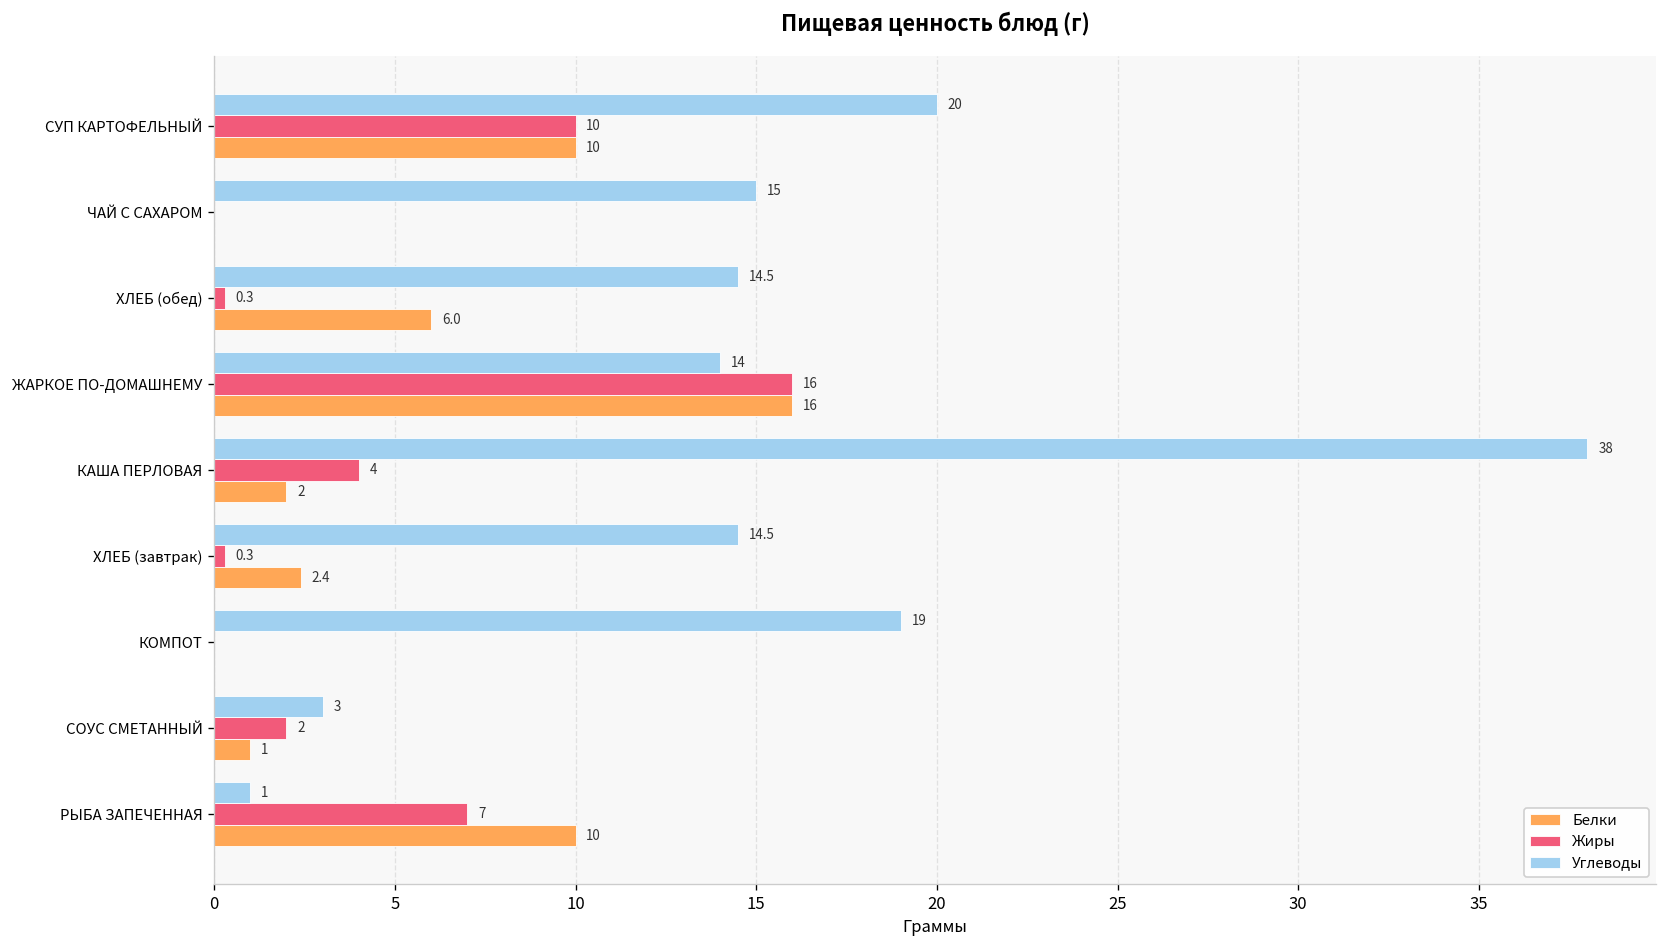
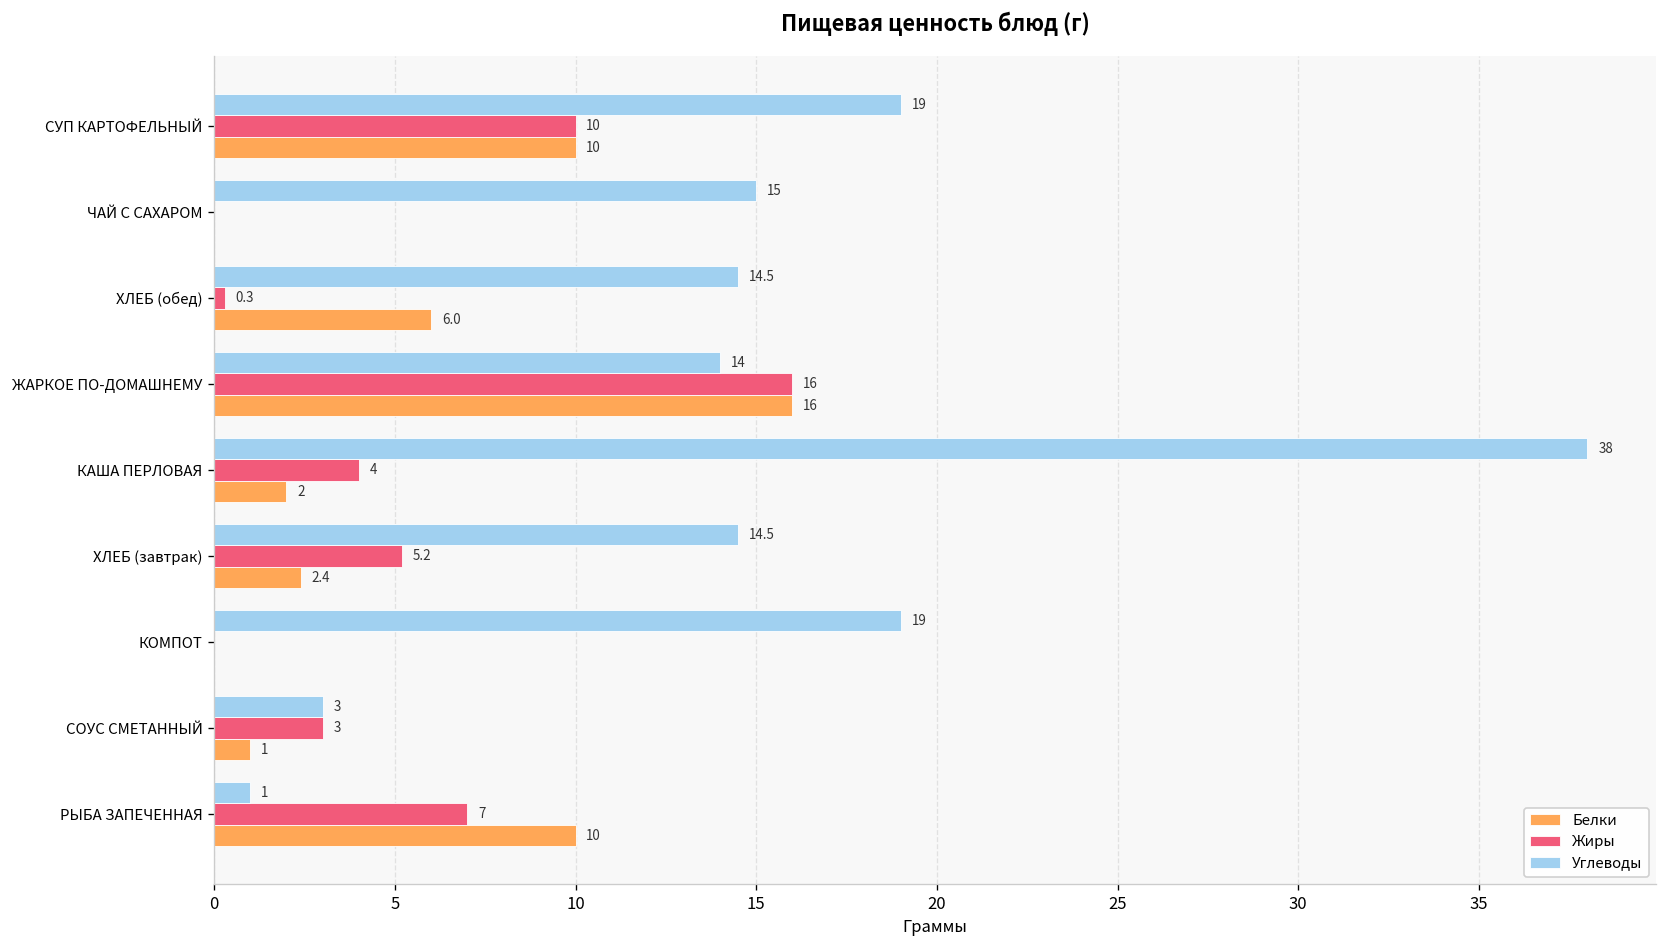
  {
    "Белки": {
      "СУП КАРТОФЕЛЬНЫЙ": 10,
      "ХЛЕБ (обед)": 6.0,
      "ЖАРКОЕ ПО-ДОМАШНЕМУ": 16,
      "КАША ПЕРЛОВАЯ": 2,
      "ХЛЕБ (завтрак)": 2.4,
      "СОУС СМЕТАННЫЙ": 1,
      "РЫБА ЗАПЕЧЕННАЯ": 10
    },
    "Жиры": {
      "СУП КАРТОФЕЛЬНЫЙ": 10,
      "ХЛЕБ (обед)": 0.3,
      "ЖАРКОЕ ПО-ДОМАШНЕМУ": 16,
      "КАША ПЕРЛОВАЯ": 4,
-     "ХЛЕБ (завтрак)": 0.3,
-     "СОУС СМЕТАННЫЙ": 2,
+     "ХЛЕБ (завтрак)": 5.2,
+     "СОУС СМЕТАННЫЙ": 3,
      "РЫБА ЗАПЕЧЕННАЯ": 7
    },
    "Углеводы": {
-     "СУП КАРТОФЕЛЬНЫЙ": 20,
+     "СУП КАРТОФЕЛЬНЫЙ": 19,
      "ЧАЙ С САХАРОМ": 15,
      "ХЛЕБ (обед)": 14.5,
      "ЖАРКОЕ ПО-ДОМАШНЕМУ": 14,
      "КАША ПЕРЛОВАЯ": 38,
      "ХЛЕБ (завтрак)": 14.5,
      "КОМПОТ": 19,
      "СОУС СМЕТАННЫЙ": 3,
      "РЫБА ЗАПЕЧЕННАЯ": 1
    }
  }
